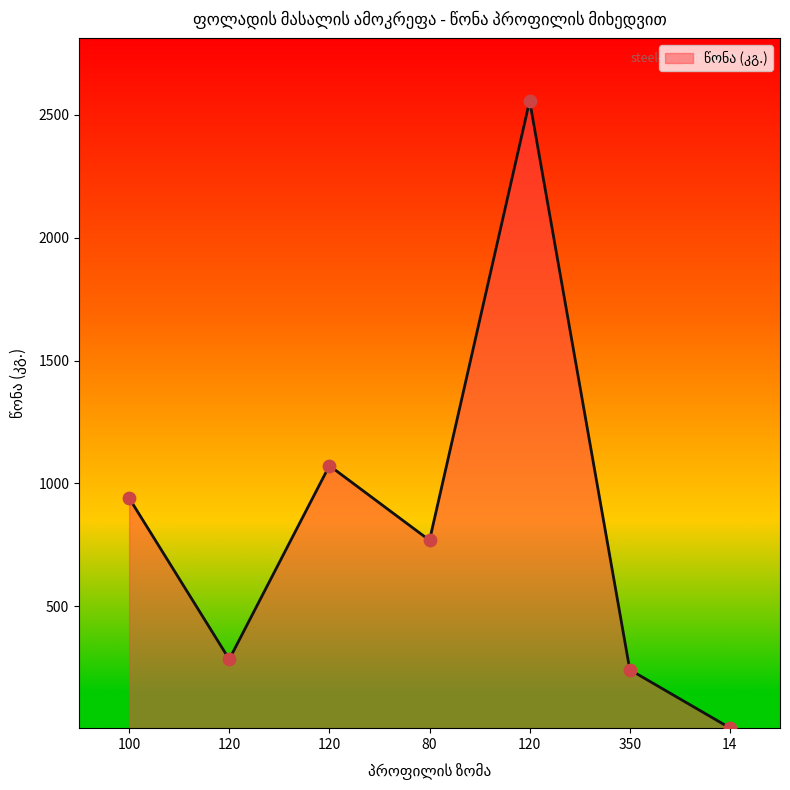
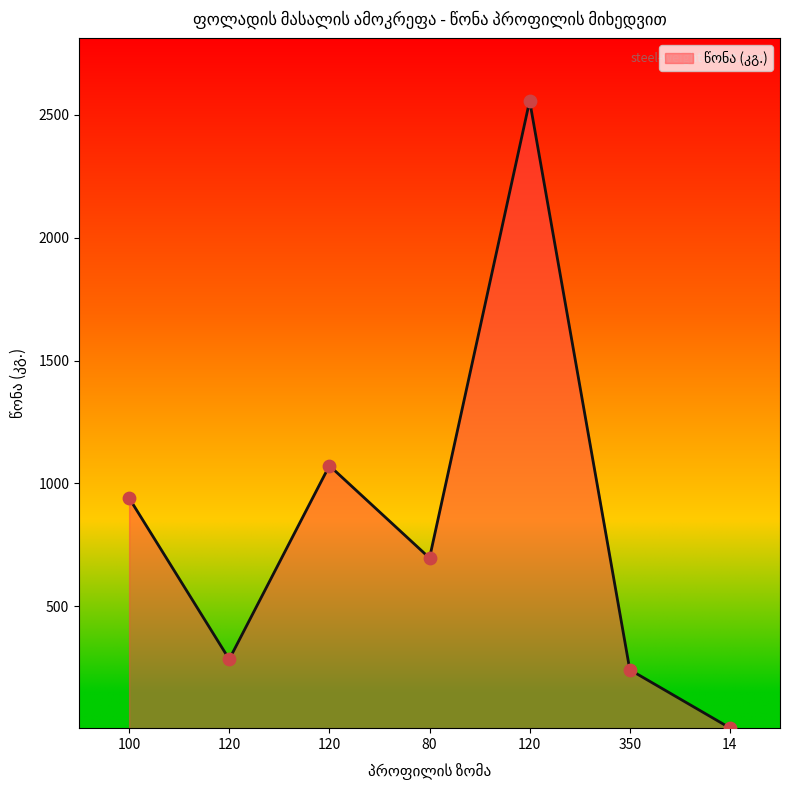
  {
    "100": 940,
-   "80": 770,
+   "80": 700,
    "350": 240,
    "14": 0
  }
